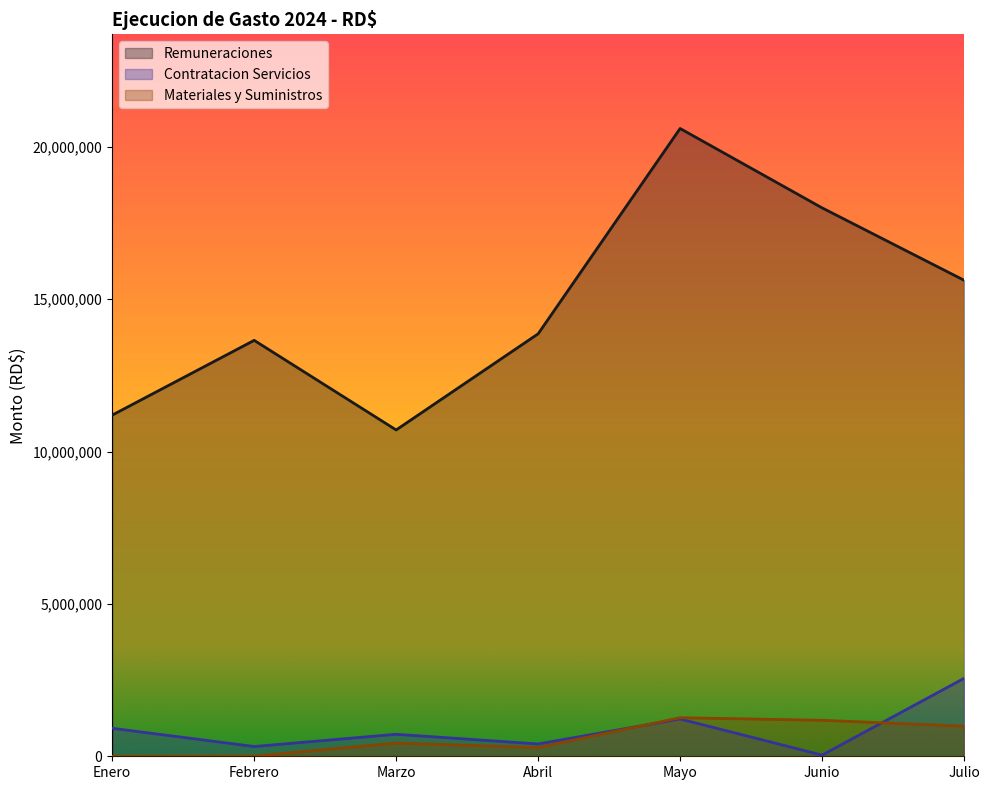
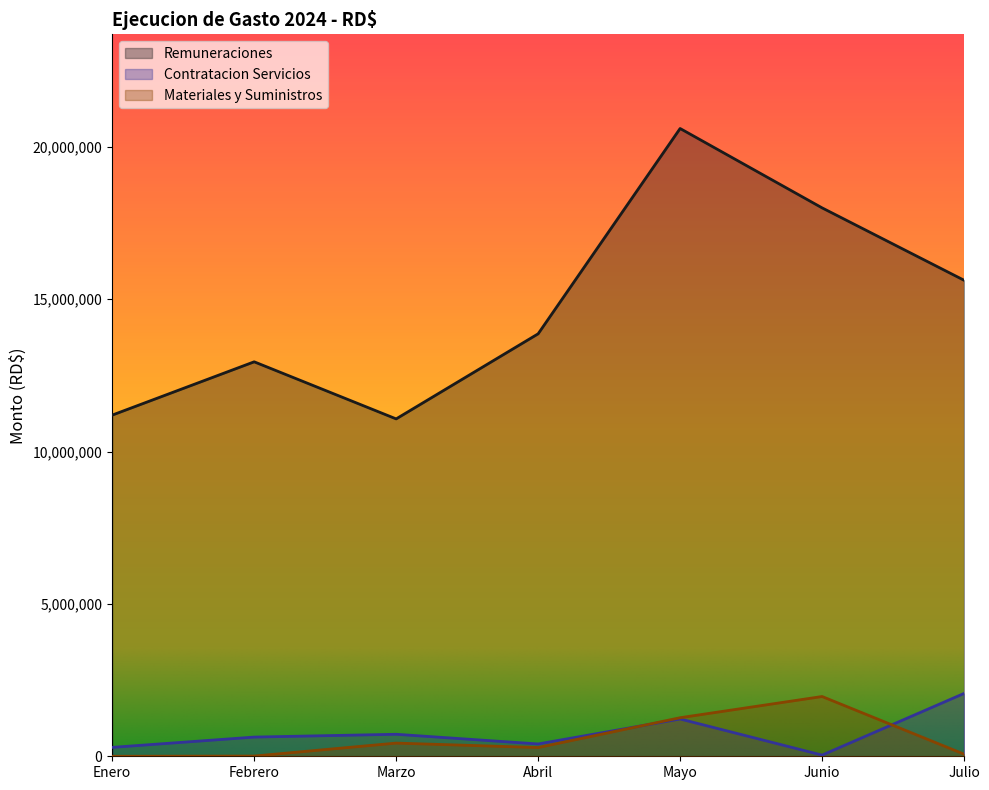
  {
    "Remuneraciones": {
      "Enero": "11,200,000",
-     "Febrero": "13,700,000",
-     "Marzo": "10,700,000",
+     "Febrero": "12,900,000",
+     "Marzo": "11,100,000",
      "Abril": "13,900,000",
      "Mayo": "20,600,000",
      "Junio": "18,000,000",
      "Julio": "15,600,000"
    },
    "Contratacion Servicios": {
-     "Enero": "900,000",
-     "Febrero": "300,000",
+     "Enero": "300,000",
+     "Febrero": "600,000",
      "Marzo": "700,000",
      "Abril": "400,000",
      "Junio": "0",
-     "Julio": "2,600,000"
+     "Julio": "2,100,000"
    },
    "Materiales y Suministros": {
      "Enero": "0",
      "Febrero": "0",
      "Marzo": "400,000",
      "Abril": "300,000",
-     "Junio": "1,200,000",
-     "Julio": "1,000,000"
+     "Junio": "2,000,000",
+     "Julio": "100,000"
    }
  }
